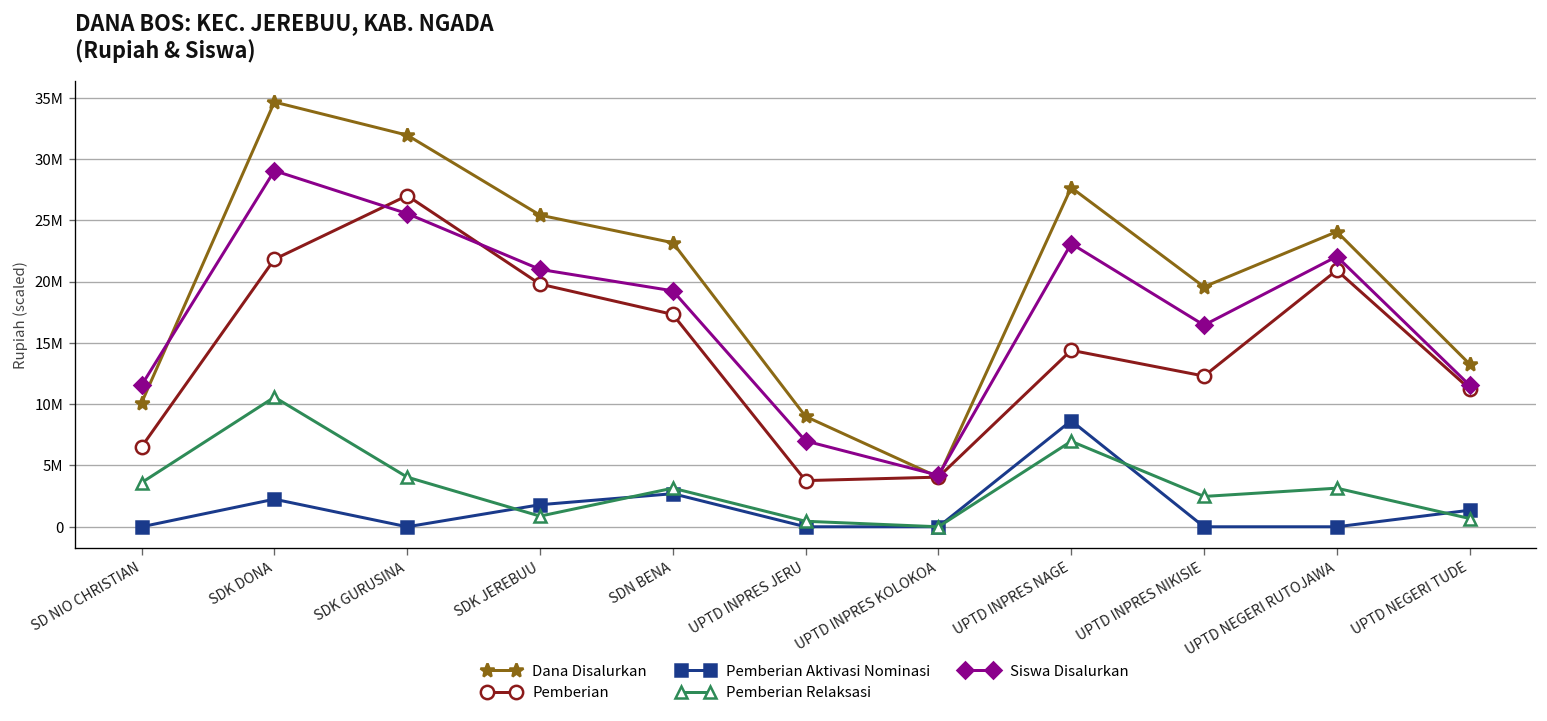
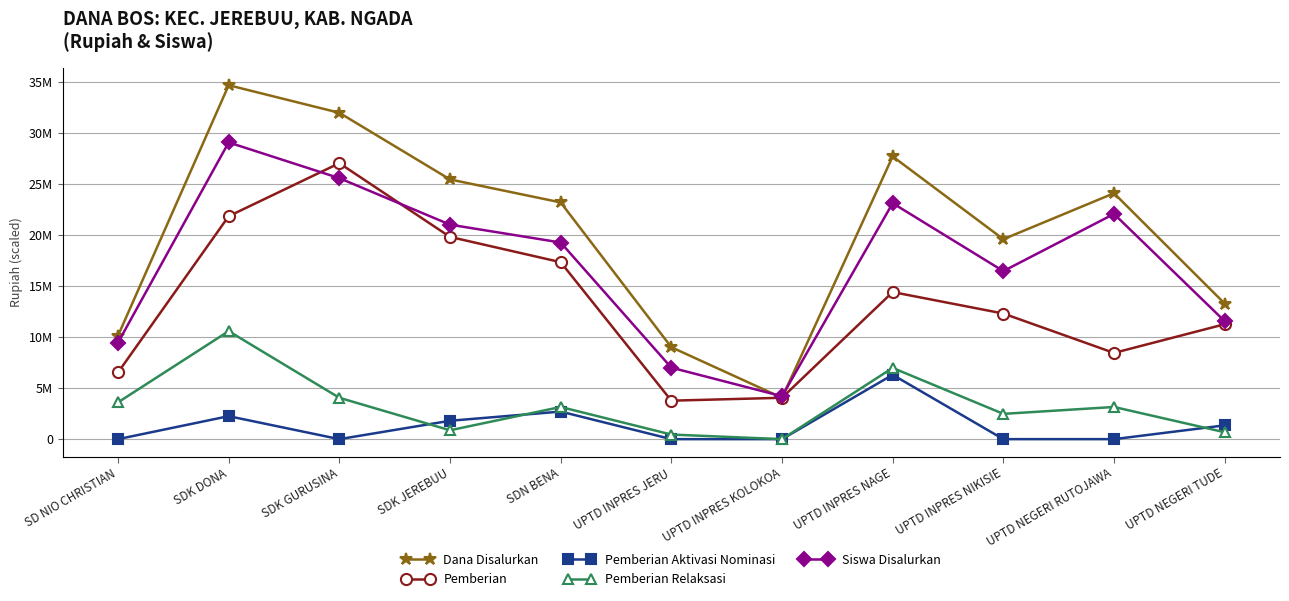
  {
    "Dana Disalurkan": {
      "SD NIO CHRISTIAN": 10100000,
      "SDK DONA": 34700000,
      "SDK GURUSINA": 32000000,
      "SDK JEREBUU": 25400000,
      "SDN BENA": 23200000,
      "UPTD INPRES JERU": 9000000,
      "UPTD INPRES NAGE": 27700000,
      "UPTD INPRES NIKISIE": 19600000,
      "UPTD NEGERI RUTOJAWA": 24100000,
      "UPTD NEGERI TUDE": 13300000
    },
    "Pemberian": {
      "SD NIO CHRISTIAN": 6500000,
      "SDK DONA": 21800000,
      "SDK GURUSINA": 27000000,
      "SDK JEREBUU": 19800000,
      "SDN BENA": 17300000,
      "UPTD INPRES JERU": 3800000,
      "UPTD INPRES NAGE": 14400000,
      "UPTD INPRES NIKISIE": 12300000,
-     "UPTD NEGERI RUTOJAWA": 20900000,
+     "UPTD NEGERI RUTOJAWA": 8400000,
      "UPTD NEGERI TUDE": 11300000
    },
    "Pemberian Aktivasi Nominasi": {
      "SD NIO CHRISTIAN": 0,
      "SDK DONA": 2300000,
      "SDK GURUSINA": 0,
      "SDK JEREBUU": 1800000,
      "SDN BENA": 2700000,
      "UPTD INPRES JERU": 0,
-     "UPTD INPRES NAGE": 8700000,
+     "UPTD INPRES NAGE": 6300000,
      "UPTD INPRES NIKISIE": 0,
      "UPTD NEGERI RUTOJAWA": 0,
      "UPTD NEGERI TUDE": 1400000
    },
    "Pemberian Relaksasi": {
      "SD NIO CHRISTIAN": 3600000,
      "SDK DONA": 10600000,
      "SDK GURUSINA": 4100000,
      "SDK JEREBUU": 900000,
      "SDN BENA": 3200000,
      "UPTD INPRES JERU": 500000,
      "UPTD INPRES NAGE": 7000000,
      "UPTD INPRES NIKISIE": 2500000,
      "UPTD NEGERI RUTOJAWA": 3200000,
      "UPTD NEGERI TUDE": 700000
    },
    "Siswa Disalurkan": {
-     "SD NIO CHRISTIAN": 11600000,
+     "SD NIO CHRISTIAN": 9500000,
      "SDK DONA": 29100000,
      "SDK GURUSINA": 25600000,
      "SDK JEREBUU": 21000000,
      "SDN BENA": 19300000,
      "UPTD INPRES JERU": 7000000,
      "UPTD INPRES NAGE": 23100000,
      "UPTD INPRES NIKISIE": 16500000,
      "UPTD NEGERI RUTOJAWA": 22100000,
      "UPTD NEGERI TUDE": 11600000
    }
  }
